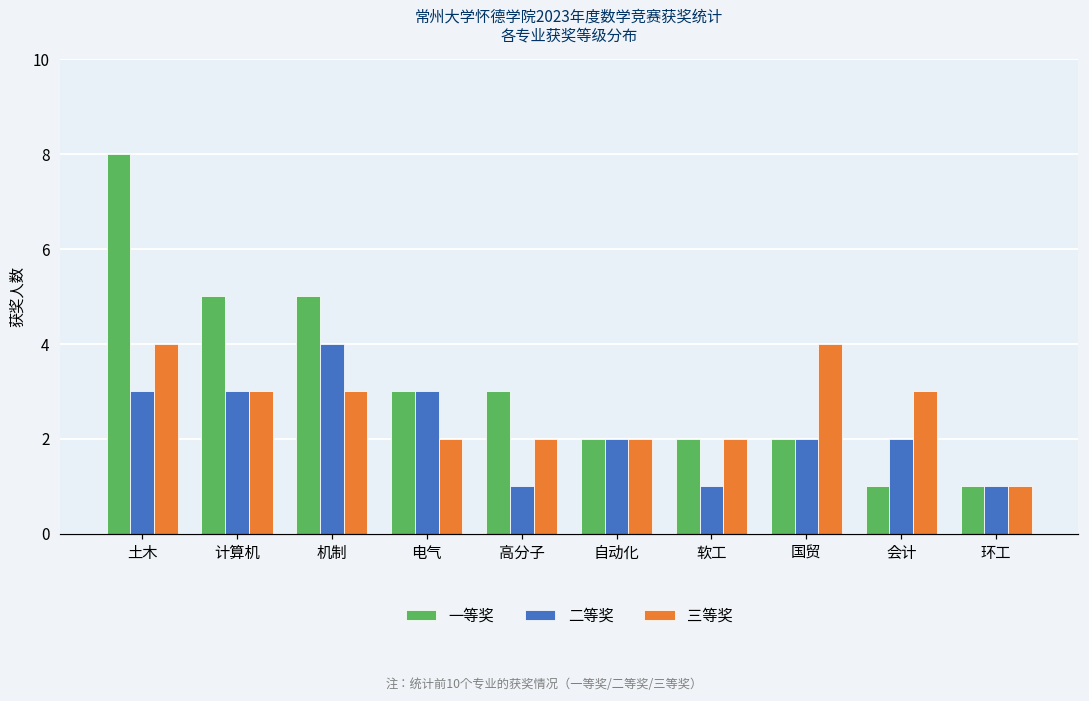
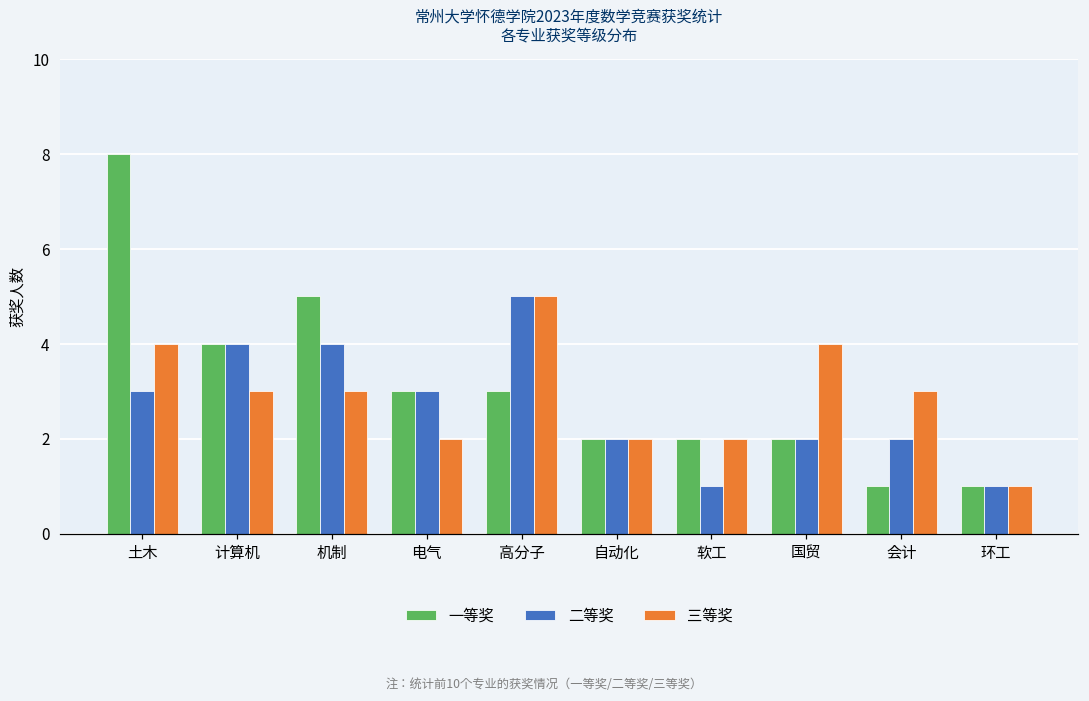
  {
    "一等奖": {
      "土木": 8,
-     "计算机": 5,
+     "计算机": 4,
      "机制": 5,
      "电气": 3,
      "高分子": 3,
      "自动化": 2,
      "软工": 2,
      "国贸": 2,
      "会计": 1,
      "环工": 1
    },
    "二等奖": {
      "土木": 3,
-     "计算机": 3,
+     "计算机": 4,
      "机制": 4,
      "电气": 3,
-     "高分子": 1,
+     "高分子": 5,
      "自动化": 2,
      "软工": 1,
      "国贸": 2,
      "会计": 2,
      "环工": 1
    },
    "三等奖": {
      "土木": 4,
      "计算机": 3,
      "机制": 3,
      "电气": 2,
-     "高分子": 2,
+     "高分子": 5,
      "自动化": 2,
      "软工": 2,
      "国贸": 4,
      "会计": 3,
      "环工": 1
    }
  }
